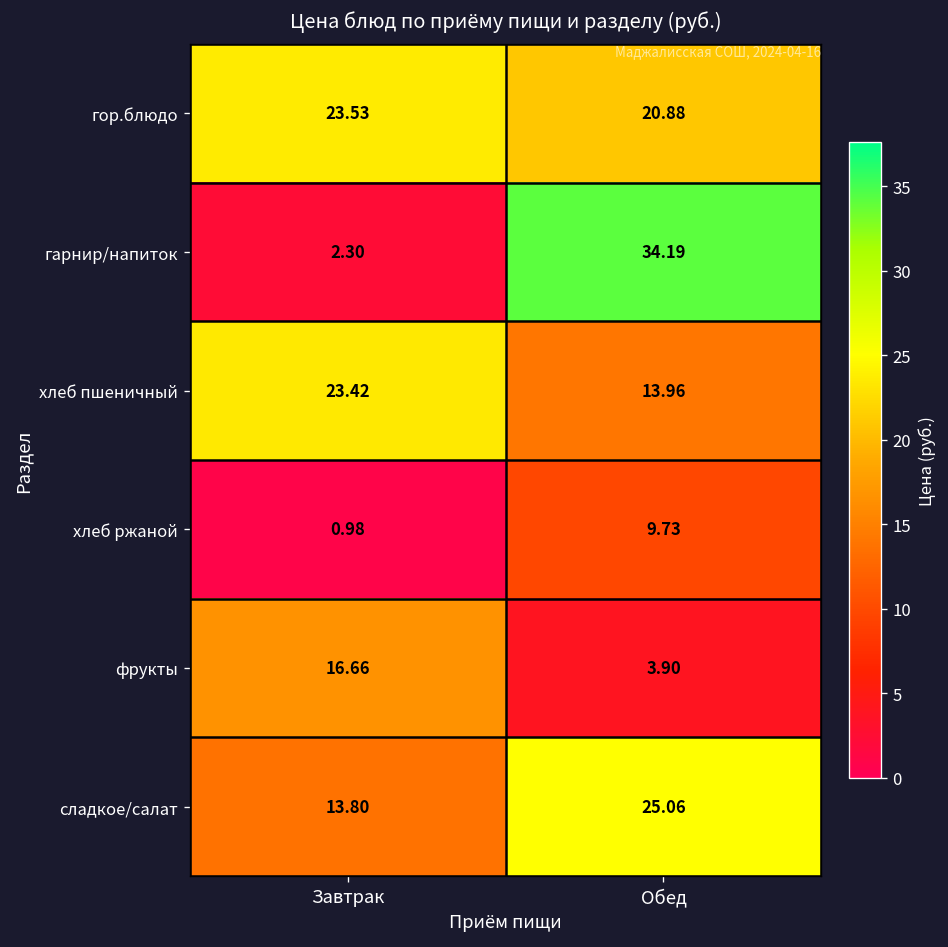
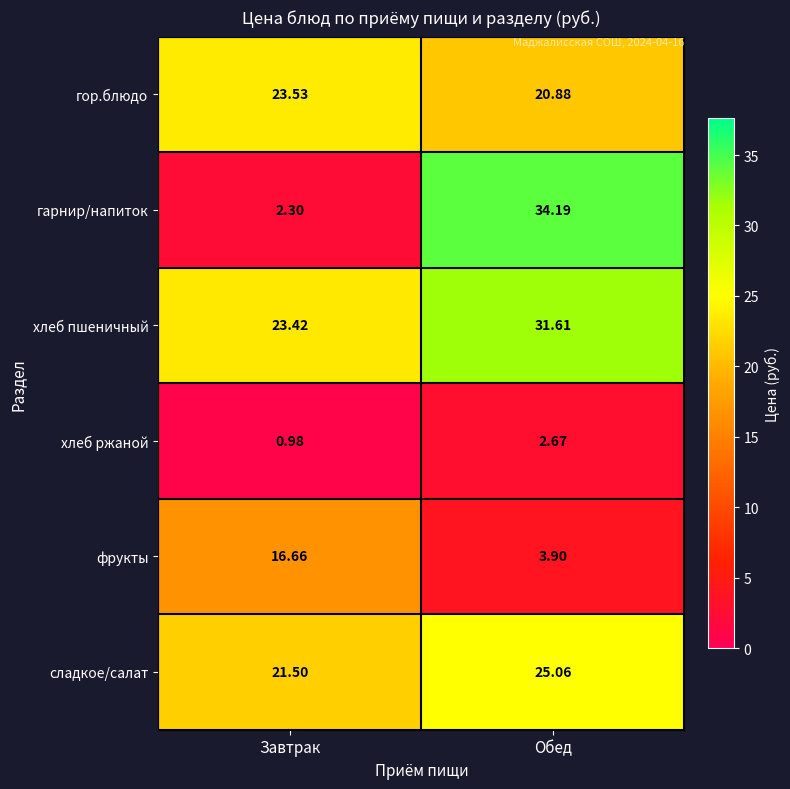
  {
    "гор.блюдо": {
      "Завтрак": 23.53
    },
    "гарнир/напиток": {
      "Завтрак": 2.30,
      "Обед": 34.19
    },
    "хлеб пшеничный": {
      "Завтрак": 23.42,
-     "Обед": 13.96
+     "Обед": 31.61
    },
    "хлеб ржаной": {
      "Завтрак": 0.98,
-     "Обед": 9.73
+     "Обед": 2.67
    },
    "фрукты": {
      "Завтрак": 16.66,
      "Обед": 3.90
    },
    "сладкое/салат": {
-     "Завтрак": 13.80,
+     "Завтрак": 21.50,
      "Обед": 25.06
    }
  }
